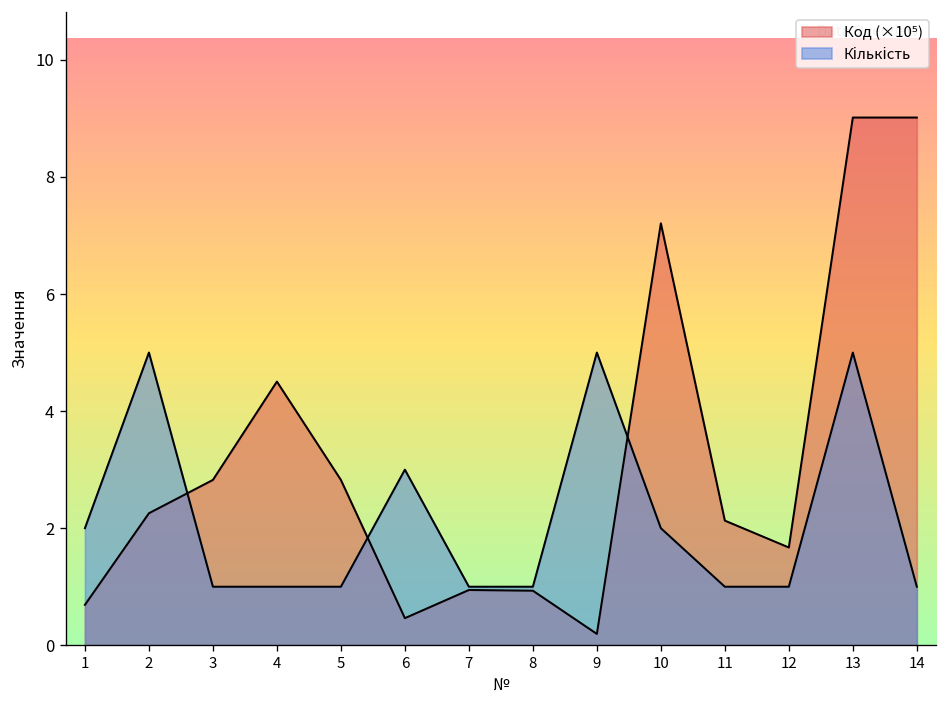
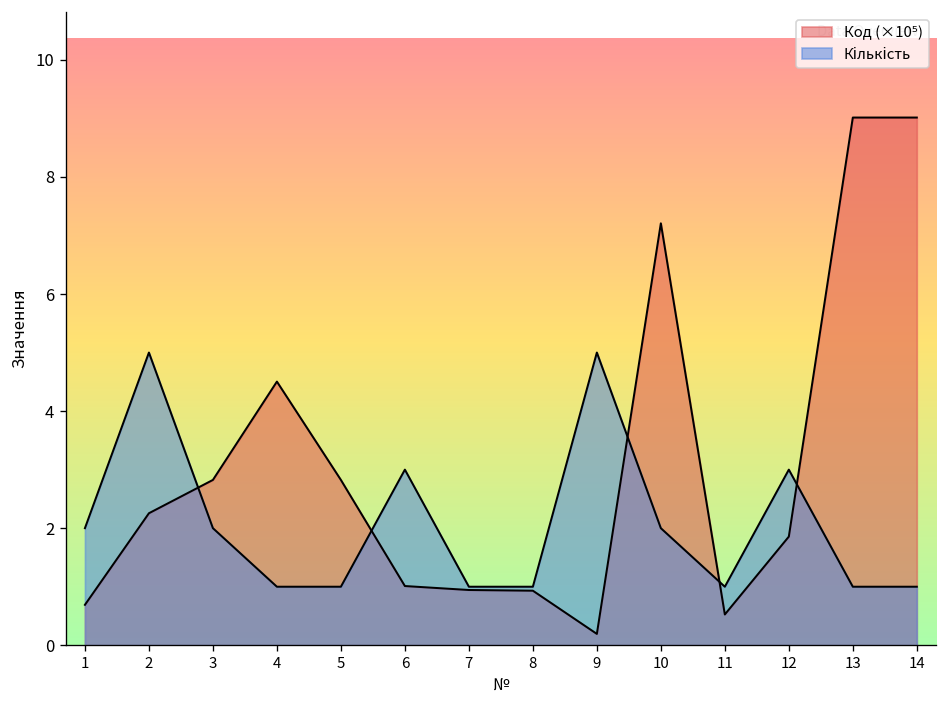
  {
    "Код (×10⁵)": {
      "1": 0.7,
      "2": 2.3,
      "3": 2.8,
      "4": 4.5,
      "5": 2.8,
-     "6": 0.5,
+     "6": 1.0,
      "7": 0.9,
      "8": 0.9,
      "9": 0.2,
      "10": 7.2,
-     "11": 2.1,
-     "12": 1.7,
+     "11": 0.5,
+     "12": 1.9,
      "13": 9.0,
      "14": 9.0
    },
    "Кількість": {
      "1": 2,
      "2": 5,
-     "3": 1,
+     "3": 2,
      "4": 1,
      "5": 1,
      "6": 3,
      "7": 1,
      "8": 1,
      "9": 5,
      "10": 2,
      "11": 1,
-     "12": 1,
-     "13": 5,
+     "12": 3,
+     "13": 1,
      "14": 1
    }
  }
